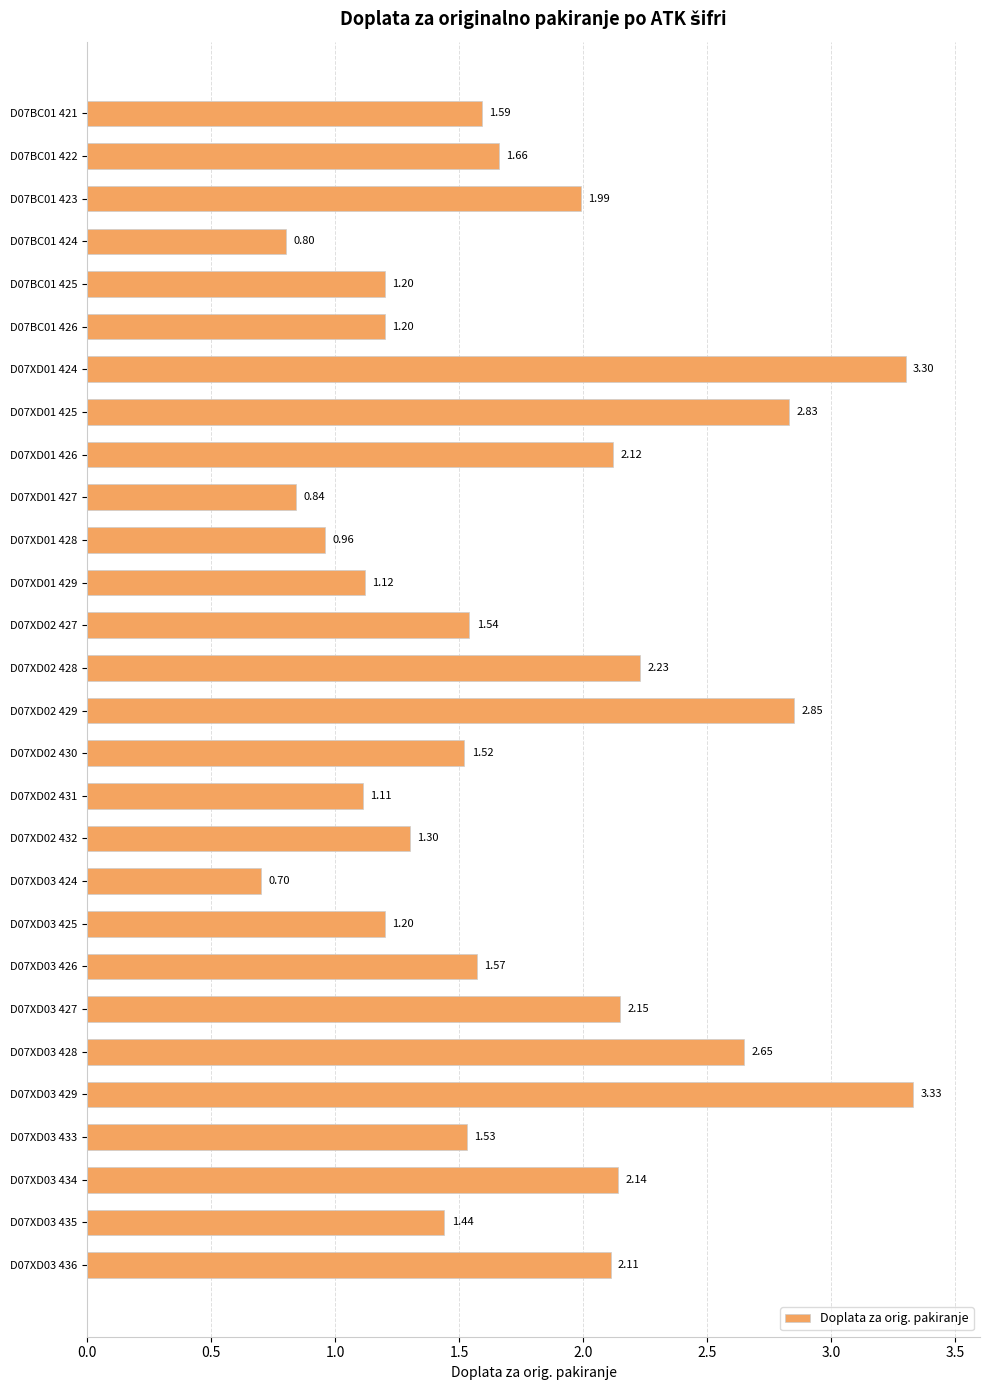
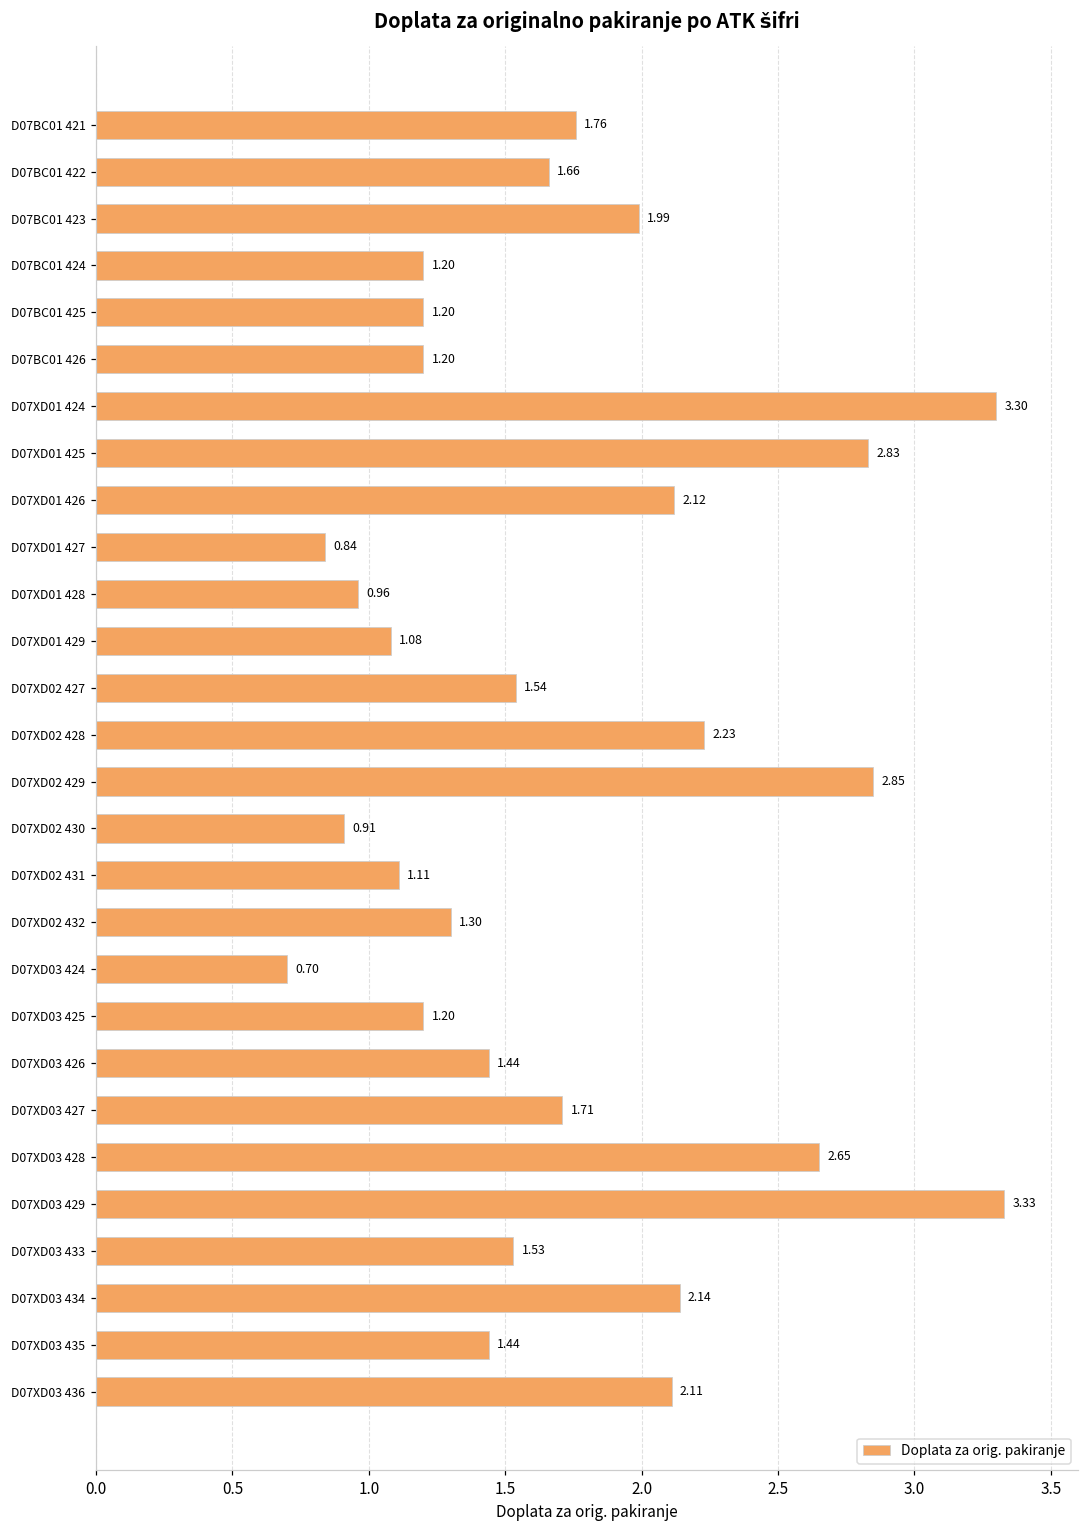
  {
-   "D07BC01 421": 1.59,
+   "D07BC01 421": 1.76,
    "D07BC01 422": 1.66,
    "D07BC01 423": 1.99,
-   "D07BC01 424": 0.80,
+   "D07BC01 424": 1.20,
    "D07BC01 425": 1.20,
    "D07BC01 426": 1.20,
    "D07XD01 424": 3.30,
    "D07XD01 425": 2.83,
    "D07XD01 426": 2.12,
    "D07XD01 427": 0.84,
    "D07XD01 428": 0.96,
-   "D07XD01 429": 1.12,
+   "D07XD01 429": 1.08,
    "D07XD02 427": 1.54,
    "D07XD02 428": 2.23,
    "D07XD02 429": 2.85,
-   "D07XD02 430": 1.52,
+   "D07XD02 430": 0.91,
    "D07XD02 431": 1.11,
    "D07XD02 432": 1.30,
    "D07XD03 424": 0.70,
    "D07XD03 425": 1.20,
-   "D07XD03 426": 1.57,
-   "D07XD03 427": 2.15,
+   "D07XD03 426": 1.44,
+   "D07XD03 427": 1.71,
    "D07XD03 428": 2.65,
    "D07XD03 429": 3.33,
    "D07XD03 433": 1.53,
    "D07XD03 434": 2.14,
    "D07XD03 435": 1.44,
    "D07XD03 436": 2.11
  }
